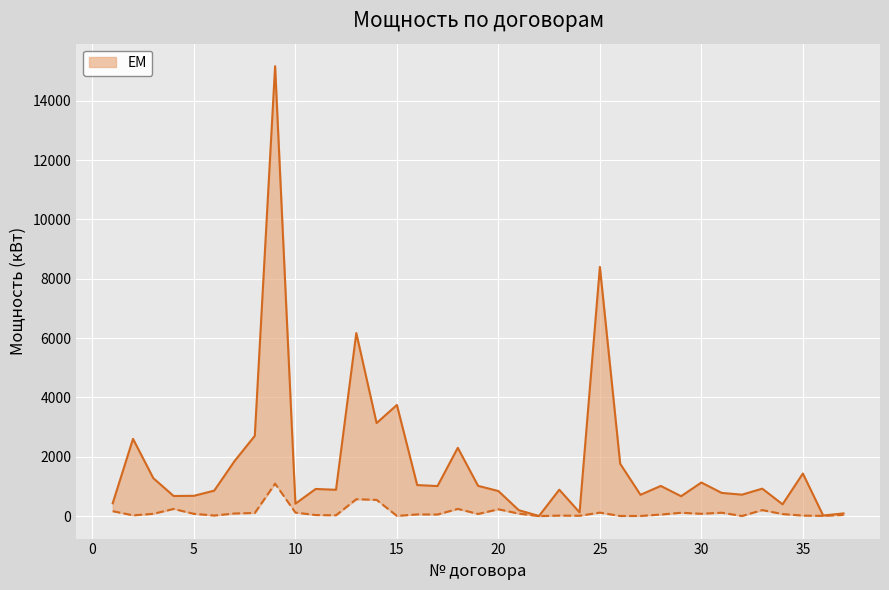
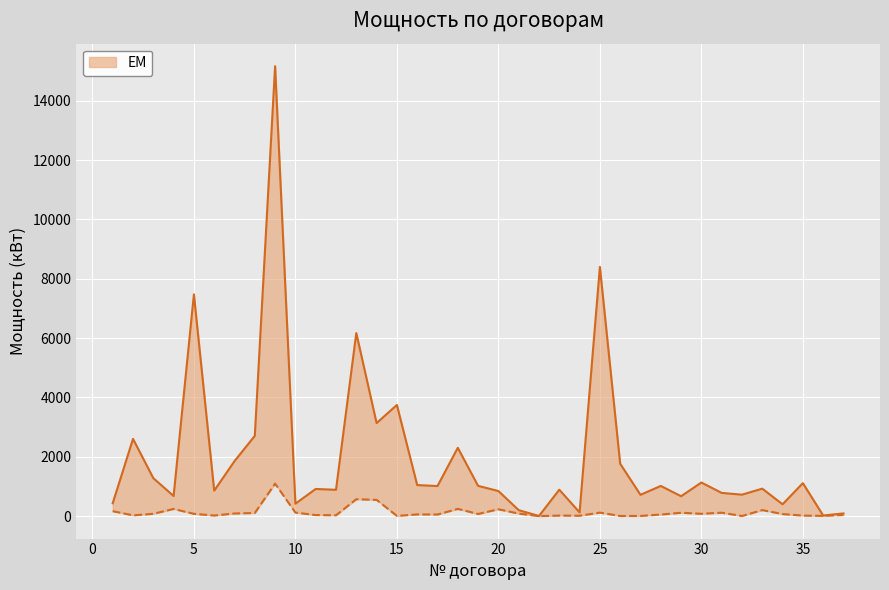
  {
    "EM": {
-     "5": 700,
+     "5": 7500,
      "10": 400,
      "15": 3700,
      "20": 800,
      "25": 8400,
      "30": 1100,
-     "35": 1400
+     "35": 1100
    }
  }
